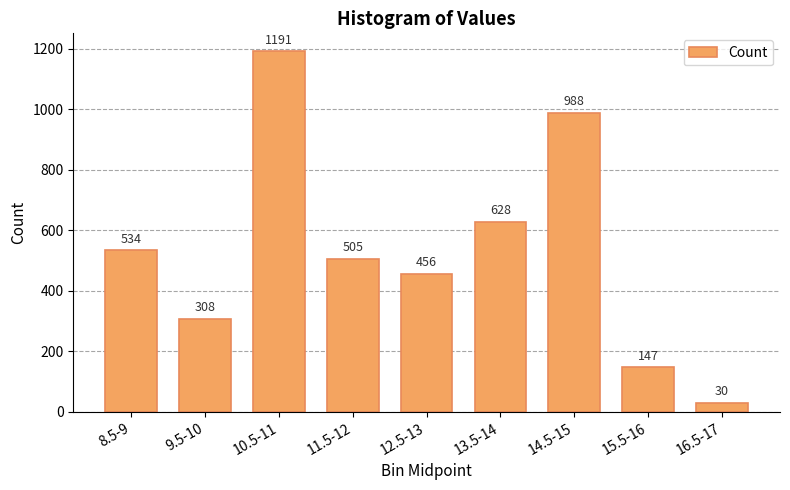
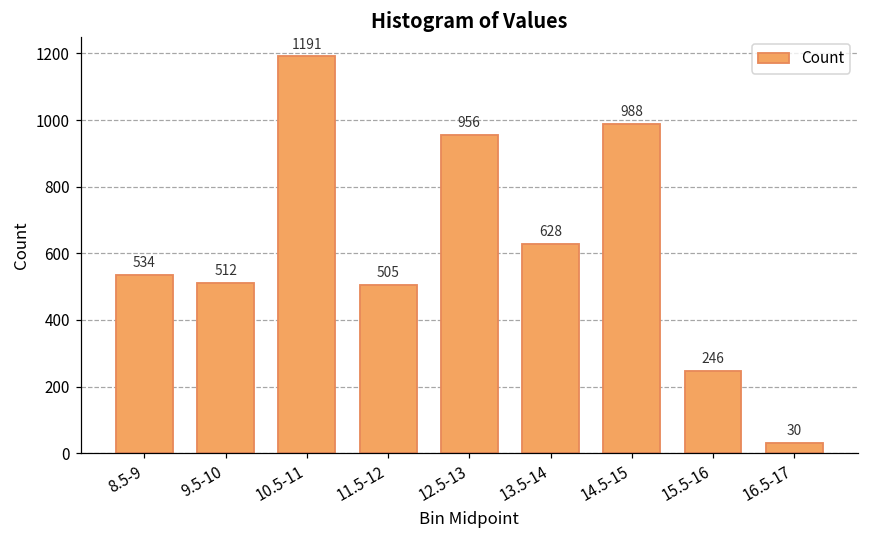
  {
    "8.5-9": 534,
-   "9.5-10": 308,
+   "9.5-10": 512,
    "10.5-11": 1191,
    "11.5-12": 505,
-   "12.5-13": 456,
+   "12.5-13": 956,
    "13.5-14": 628,
    "14.5-15": 988,
-   "15.5-16": 147,
+   "15.5-16": 246,
    "16.5-17": 30
  }
